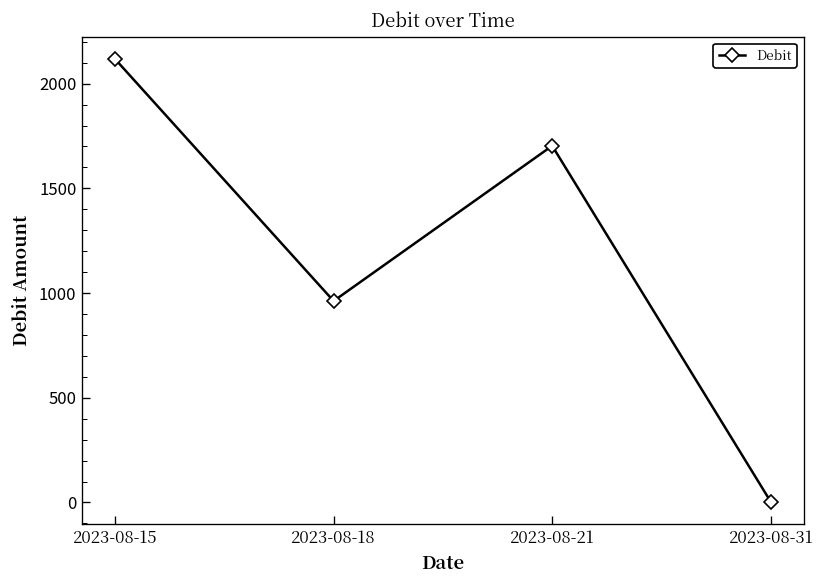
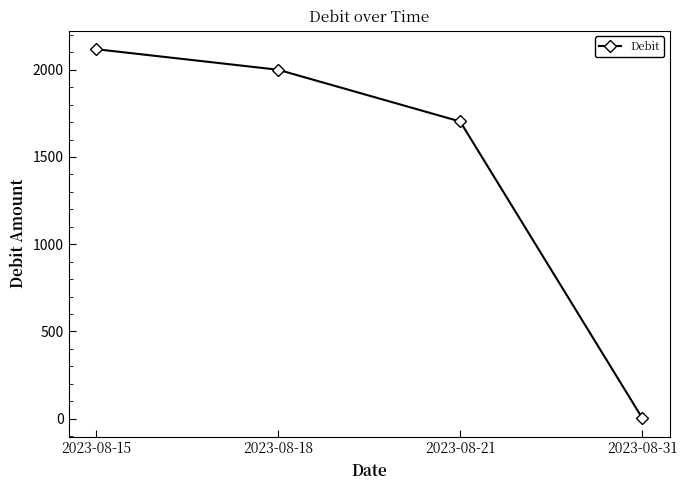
  {
    "2023-08-15": 2120,
-   "2023-08-18": 960,
+   "2023-08-18": 2000,
    "2023-08-21": 1700,
    "2023-08-31": 0
  }
